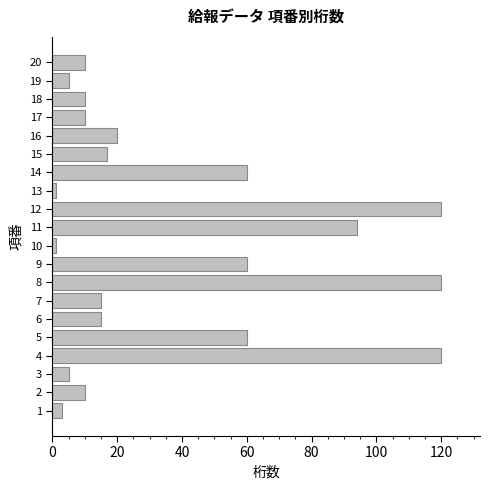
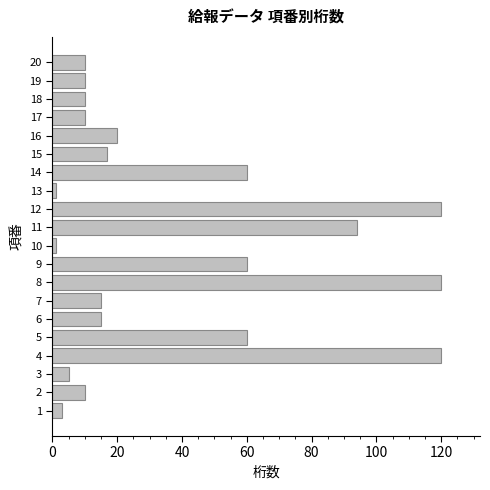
  {
    "20": 10,
-   "19": 5,
+   "19": 10,
    "18": 10,
    "17": 10,
    "16": 20,
    "15": 17,
    "14": 60,
    "13": 1,
    "12": 120,
    "11": 94,
    "10": 1,
    "9": 60,
    "8": 120,
    "7": 15,
    "6": 15,
    "5": 60,
    "4": 120,
    "3": 5,
    "2": 10,
    "1": 3
  }
